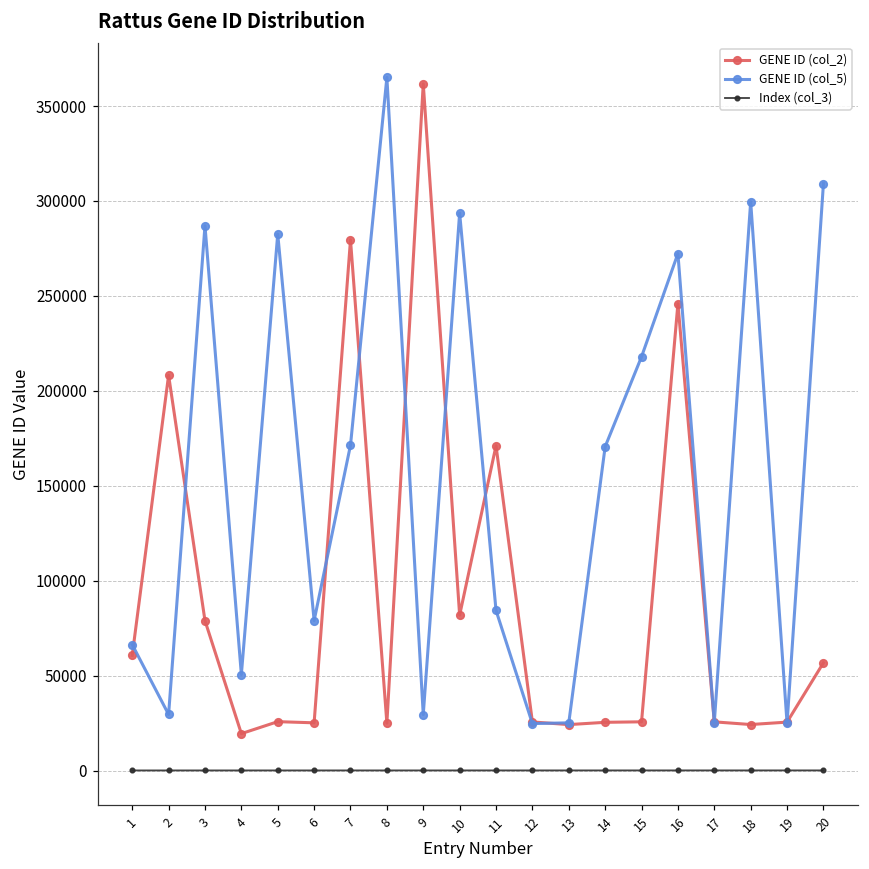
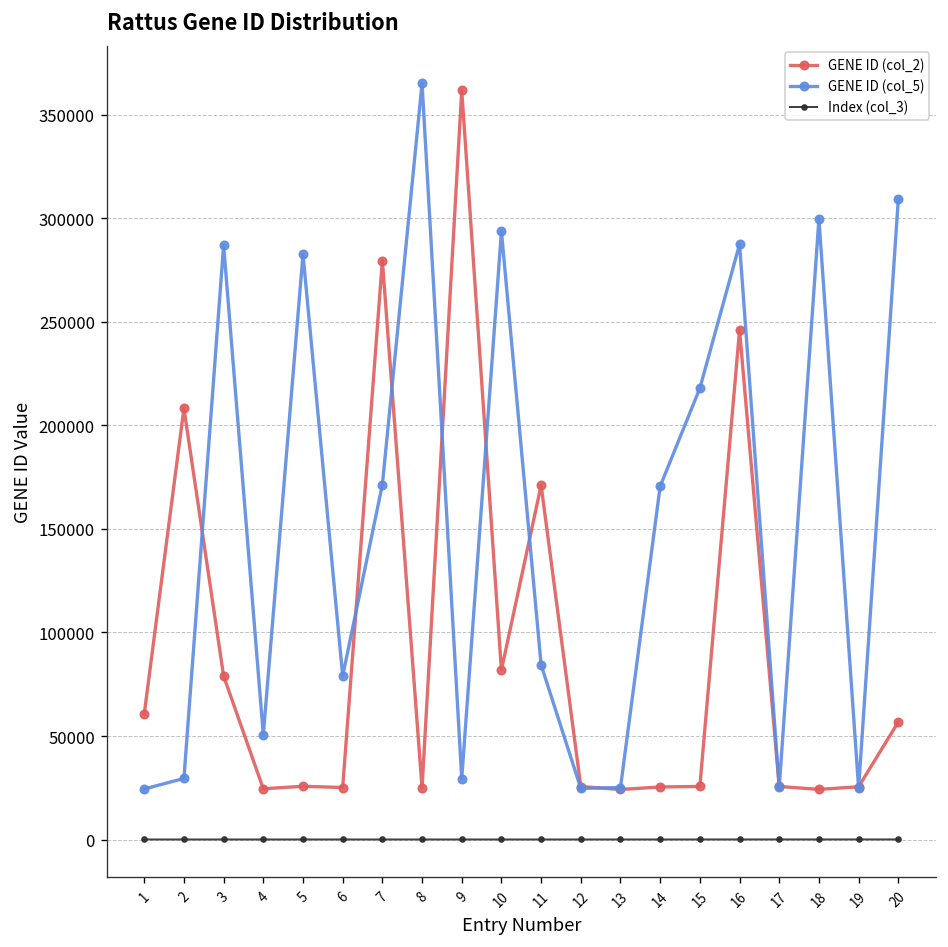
  {
    "GENE ID (col_2)": {
      "1": 61000,
      "2": 208000,
      "3": 79000,
-     "4": 19000,
+     "4": 25000,
      "5": 26000,
      "6": 25000,
      "7": 280000,
      "8": 25000,
      "9": 362000,
      "10": 82000,
      "11": 171000,
      "14": 25000,
      "15": 26000,
      "16": 246000,
      "18": 24000,
      "20": 57000
    },
    "GENE ID (col_5)": {
-     "1": 66000,
+     "1": 24000,
      "2": 30000,
      "3": 287000,
      "4": 51000,
      "5": 283000,
      "6": 79000,
      "7": 171000,
      "8": 365000,
      "9": 29000,
      "10": 294000,
      "11": 84000,
      "14": 171000,
      "15": 218000,
-     "16": 272000,
+     "16": 287000,
      "18": 300000,
      "20": 309000
    },
    "Index (col_3)": {
      "1": 0,
      "2": 0,
      "3": 0,
      "4": 0,
      "5": 0,
      "6": 0,
      "7": 0,
      "8": 0,
      "9": 0,
      "10": 0,
      "11": 0,
      "12": 0,
      "13": 0,
      "14": 0,
      "15": 0,
      "16": 0,
      "17": 0,
      "18": 0,
      "19": 0,
      "20": 0
    }
  }
